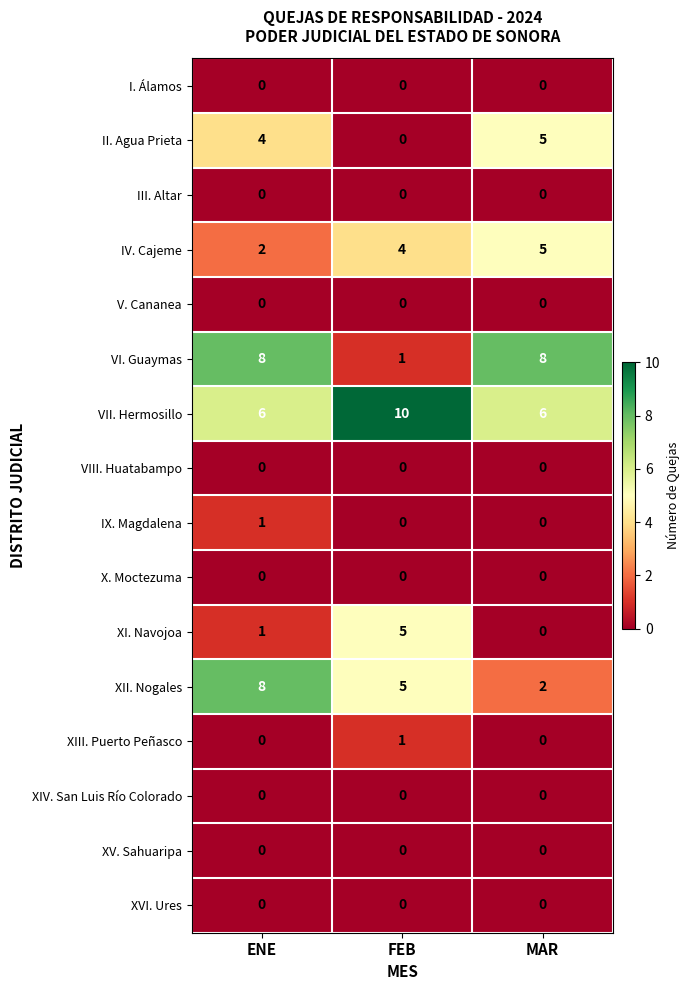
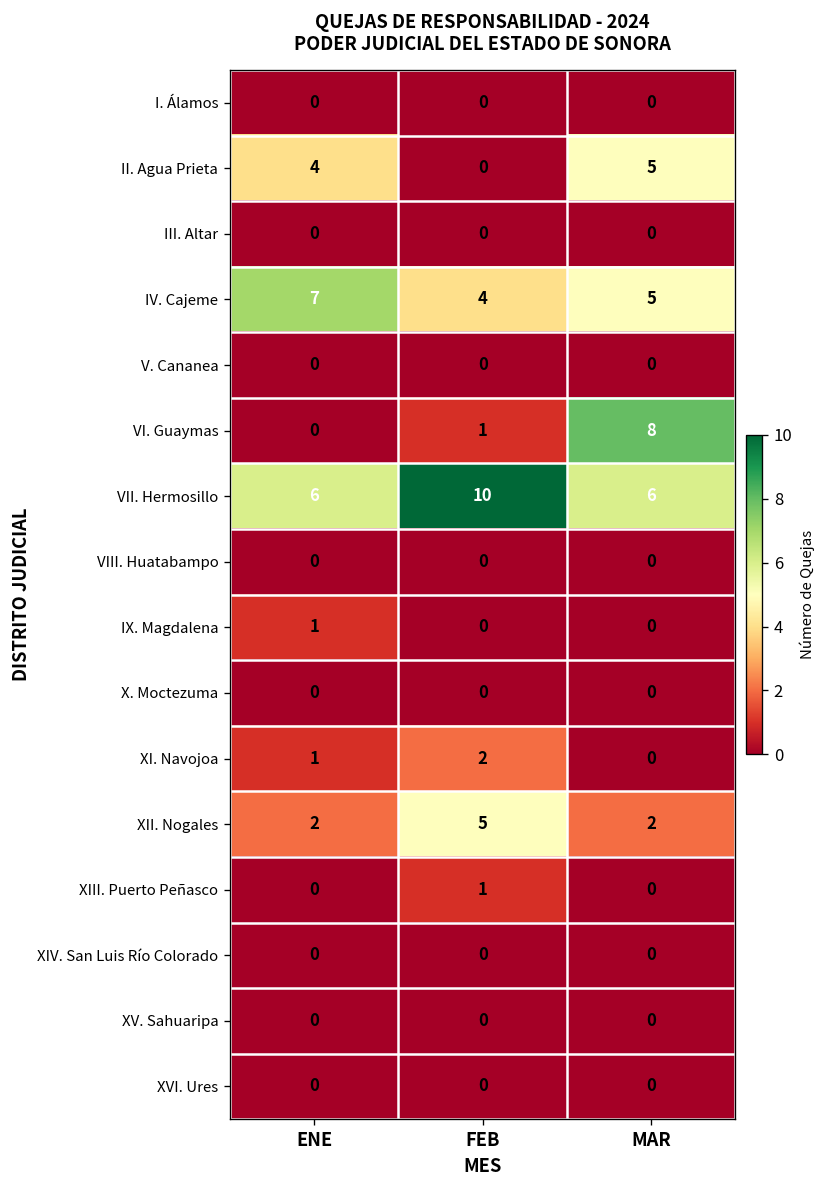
  {
    "I. Álamos": {
      "ENE": 0,
      "FEB": 0,
      "MAR": 0
    },
    "II. Agua Prieta": {
      "ENE": 4,
      "FEB": 0,
      "MAR": 5
    },
    "III. Altar": {
      "ENE": 0,
      "FEB": 0,
      "MAR": 0
    },
    "IV. Cajeme": {
-     "ENE": 2,
+     "ENE": 7,
      "FEB": 4,
      "MAR": 5
    },
    "V. Cananea": {
      "ENE": 0,
      "FEB": 0,
      "MAR": 0
    },
    "VI. Guaymas": {
-     "ENE": 8,
+     "ENE": 0,
      "FEB": 1,
      "MAR": 8
    },
    "VII. Hermosillo": {
      "ENE": 6,
      "FEB": 10,
      "MAR": 6
    },
    "VIII. Huatabampo": {
      "ENE": 0,
      "FEB": 0,
      "MAR": 0
    },
    "IX. Magdalena": {
      "ENE": 1,
      "FEB": 0,
      "MAR": 0
    },
    "X. Moctezuma": {
      "ENE": 0,
      "FEB": 0,
      "MAR": 0
    },
    "XI. Navojoa": {
      "ENE": 1,
-     "FEB": 5,
+     "FEB": 2,
      "MAR": 0
    },
    "XII. Nogales": {
-     "ENE": 8,
+     "ENE": 2,
      "FEB": 5,
      "MAR": 2
    },
    "XIII. Puerto Peñasco": {
      "ENE": 0,
      "FEB": 1,
      "MAR": 0
    },
    "XIV. San Luis Río Colorado": {
      "ENE": 0,
      "FEB": 0,
      "MAR": 0
    },
    "XV. Sahuaripa": {
      "ENE": 0,
      "FEB": 0,
      "MAR": 0
    },
    "XVI. Ures": {
      "ENE": 0,
      "FEB": 0,
      "MAR": 0
    }
  }
